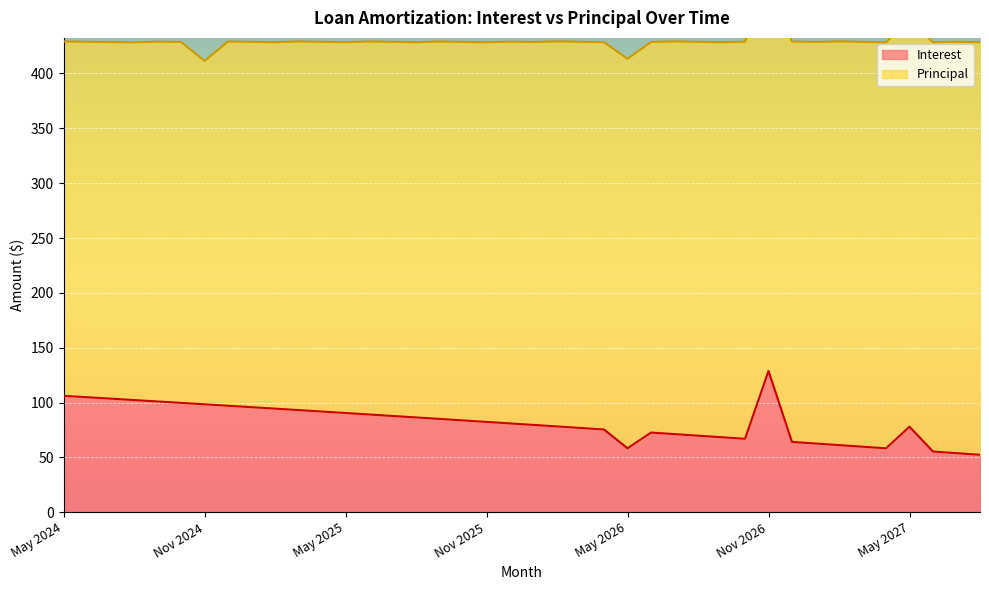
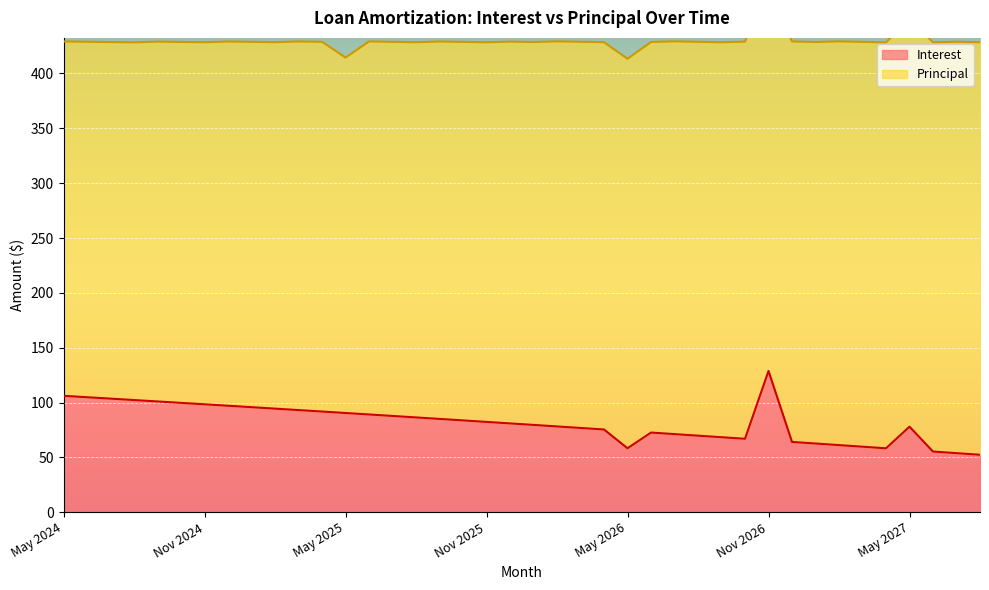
  {
    "Interest": {
      "May 2024": 106,
      "Nov 2024": 98,
      "May 2025": 90,
      "Nov 2025": 82,
      "May 2026": 58,
      "Nov 2026": 129,
      "May 2027": 78
    },
    "Principal": {
      "May 2024": 323,
-     "Nov 2024": 313,
-     "May 2025": 338,
+     "Nov 2024": 330,
+     "May 2025": 324,
      "Nov 2025": 346,
      "May 2026": 355
    }
  }
